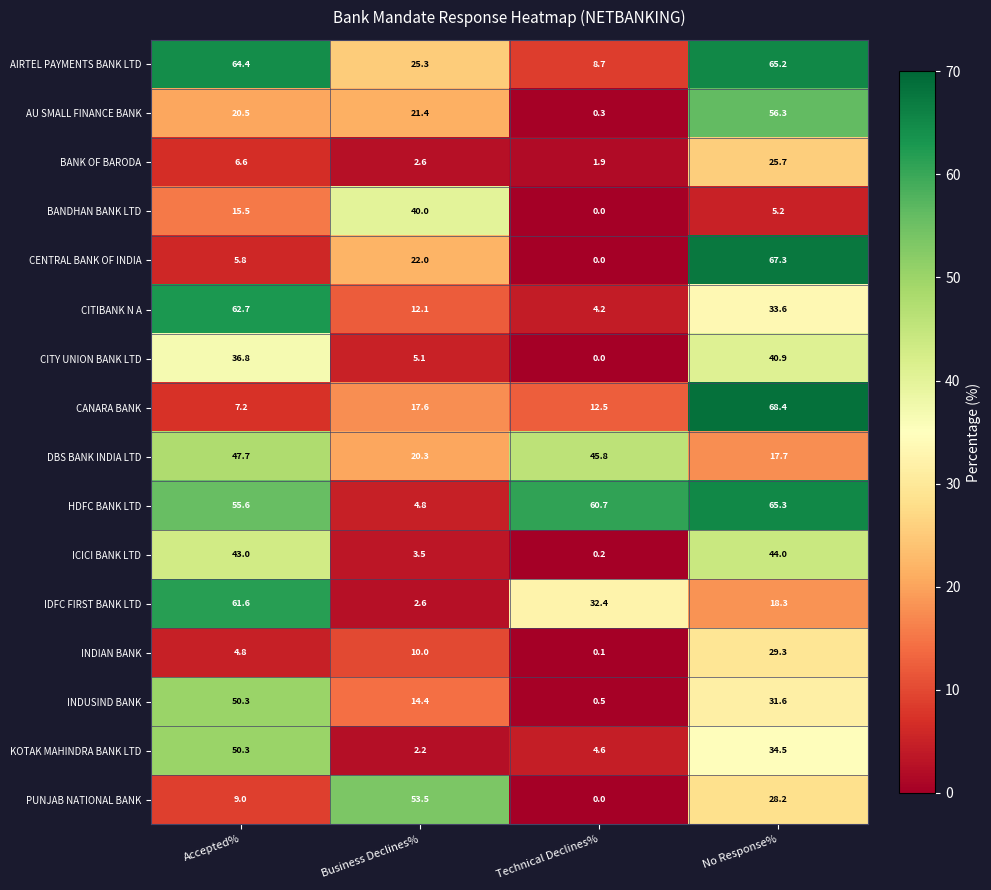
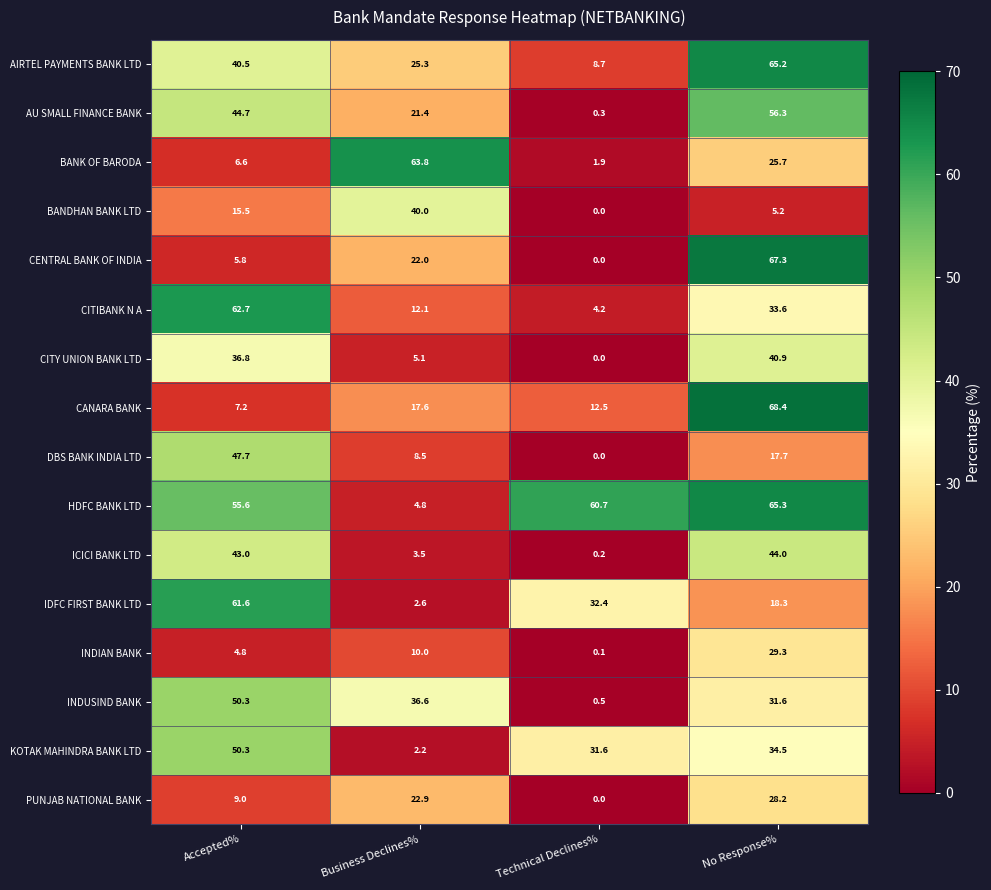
  {
    "AIRTEL PAYMENTS BANK LTD": {
-     "Accepted%": 64.4,
+     "Accepted%": 40.5,
      "Business Declines%": 25.3,
      "Technical Declines%": 8.7,
      "No Response%": 65.2
    },
    "AU SMALL FINANCE BANK": {
-     "Accepted%": 20.5,
+     "Accepted%": 44.7,
      "Business Declines%": 21.4,
      "Technical Declines%": 0.3,
      "No Response%": 56.3
    },
    "BANK OF BARODA": {
      "Accepted%": 6.6,
-     "Business Declines%": 2.6,
+     "Business Declines%": 63.8,
      "Technical Declines%": 1.9,
      "No Response%": 25.7
    },
    "BANDHAN BANK LTD": {
      "Accepted%": 15.5,
      "Business Declines%": 40.0,
      "Technical Declines%": 0.0,
      "No Response%": 5.2
    },
    "CENTRAL BANK OF INDIA": {
      "Accepted%": 5.8,
      "Business Declines%": 22.0,
      "Technical Declines%": 0.0,
      "No Response%": 67.3
    },
    "CITIBANK N A": {
      "Accepted%": 62.7,
      "Business Declines%": 12.1,
      "Technical Declines%": 4.2,
      "No Response%": 33.6
    },
    "CITY UNION BANK LTD": {
      "Accepted%": 36.8,
      "Business Declines%": 5.1,
      "Technical Declines%": 0.0,
      "No Response%": 40.9
    },
    "CANARA BANK": {
      "Accepted%": 7.2,
      "Business Declines%": 17.6,
      "Technical Declines%": 12.5,
      "No Response%": 68.4
    },
    "DBS BANK INDIA LTD": {
      "Accepted%": 47.7,
-     "Business Declines%": 20.3,
-     "Technical Declines%": 45.8,
+     "Business Declines%": 8.5,
+     "Technical Declines%": 0.0,
      "No Response%": 17.7
    },
    "HDFC BANK LTD": {
      "Accepted%": 55.6,
      "Business Declines%": 4.8,
      "Technical Declines%": 60.7,
      "No Response%": 65.3
    },
    "ICICI BANK LTD": {
      "Accepted%": 43.0,
      "Business Declines%": 3.5,
      "Technical Declines%": 0.2,
      "No Response%": 44.0
    },
    "IDFC FIRST BANK LTD": {
      "Accepted%": 61.6,
      "Business Declines%": 2.6,
      "Technical Declines%": 32.4,
      "No Response%": 18.3
    },
    "INDIAN BANK": {
      "Accepted%": 4.8,
      "Business Declines%": 10.0,
      "Technical Declines%": 0.1,
      "No Response%": 29.3
    },
    "INDUSIND BANK": {
      "Accepted%": 50.3,
-     "Business Declines%": 14.4,
+     "Business Declines%": 36.6,
      "Technical Declines%": 0.5,
      "No Response%": 31.6
    },
    "KOTAK MAHINDRA BANK LTD": {
      "Accepted%": 50.3,
      "Business Declines%": 2.2,
-     "Technical Declines%": 4.6,
+     "Technical Declines%": 31.6,
      "No Response%": 34.5
    },
    "PUNJAB NATIONAL BANK": {
      "Accepted%": 9.0,
-     "Business Declines%": 53.5,
+     "Business Declines%": 22.9,
      "Technical Declines%": 0.0,
      "No Response%": 28.2
    }
  }
